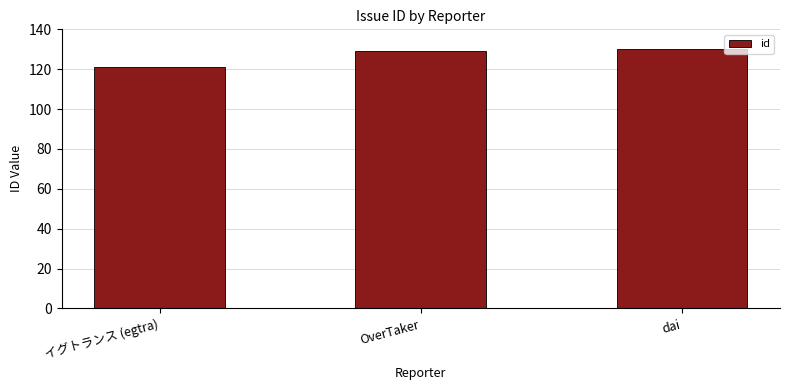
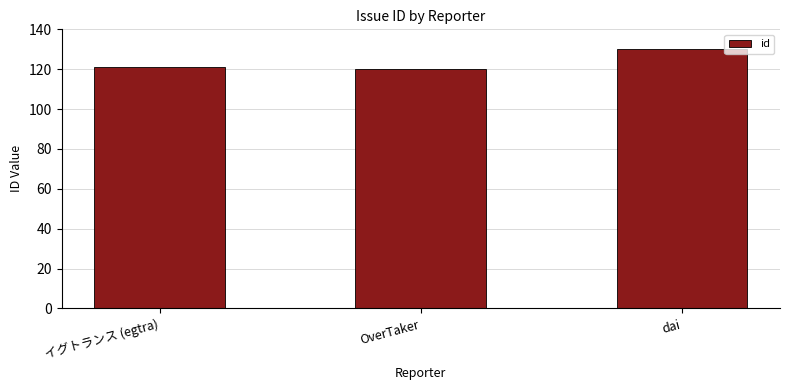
  {
    "イグトランス (egtra)": 121,
-   "OverTaker": 129,
+   "OverTaker": 120,
    "dai": 130
  }
